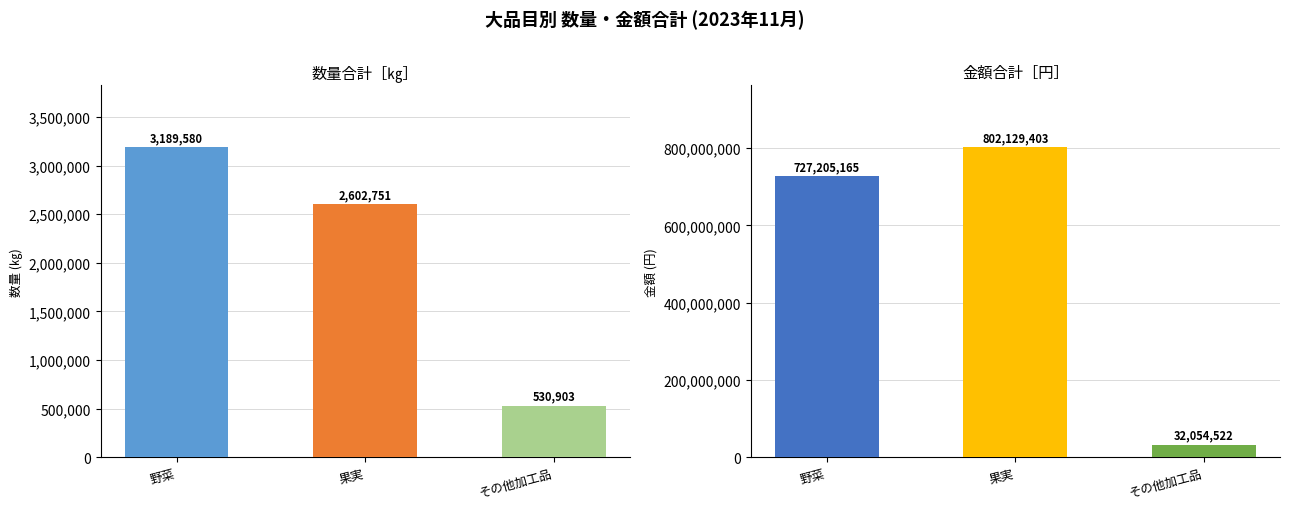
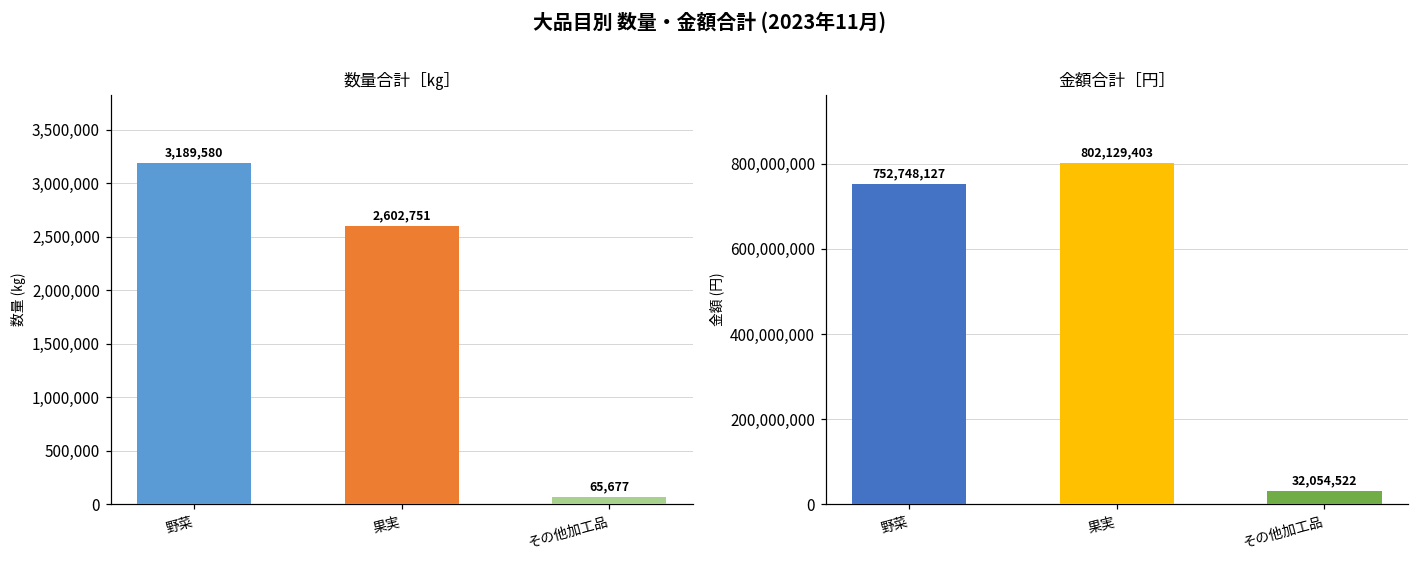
  {
    "数量合計［㎏］": {
      "野菜": "3,189,580",
      "果実": "2,602,751",
-     "その他加工品": "530,903"
+     "その他加工品": "65,677"
    },
    "金額合計［円］": {
-     "野菜": "727,205,165",
+     "野菜": "752,748,127",
      "果実": "802,129,403",
      "その他加工品": "32,054,522"
    }
  }
